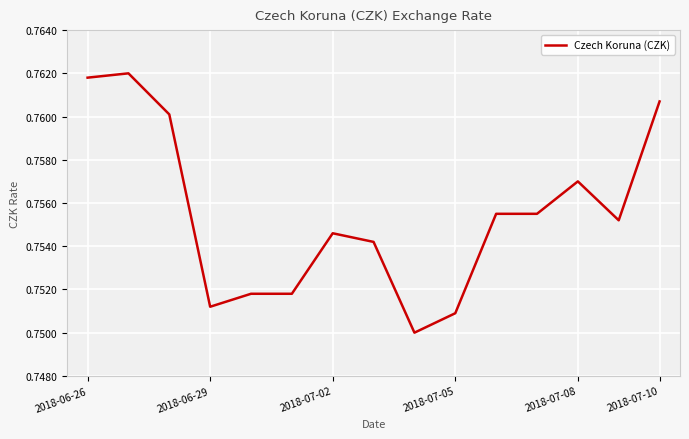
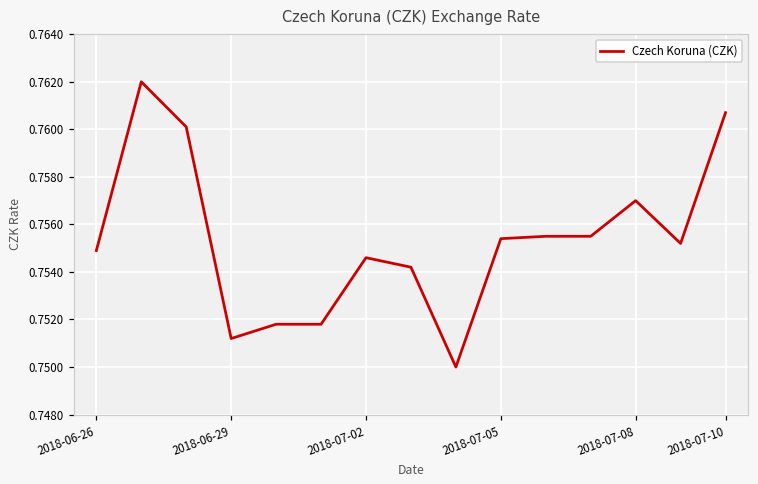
  {
-   "2018-06-26": 0.7618,
+   "2018-06-26": 0.7549,
    "2018-06-29": 0.7512,
    "2018-07-02": 0.7546,
-   "2018-07-05": 0.7509,
+   "2018-07-05": 0.7554,
    "2018-07-08": 0.7570,
    "2018-07-10": 0.7607
  }
